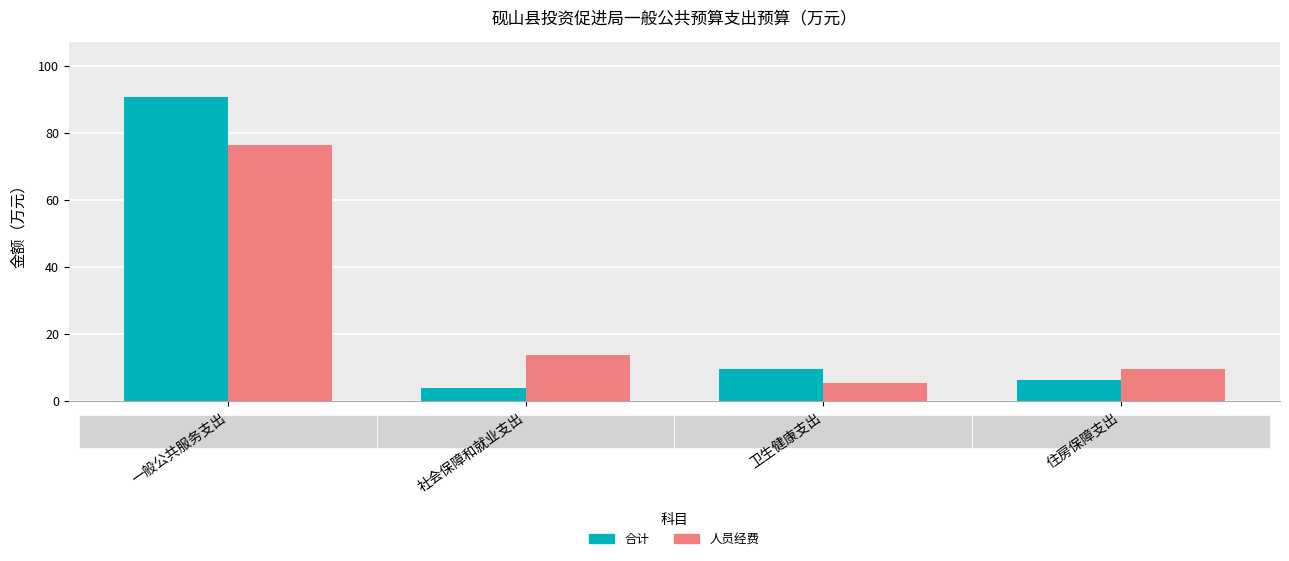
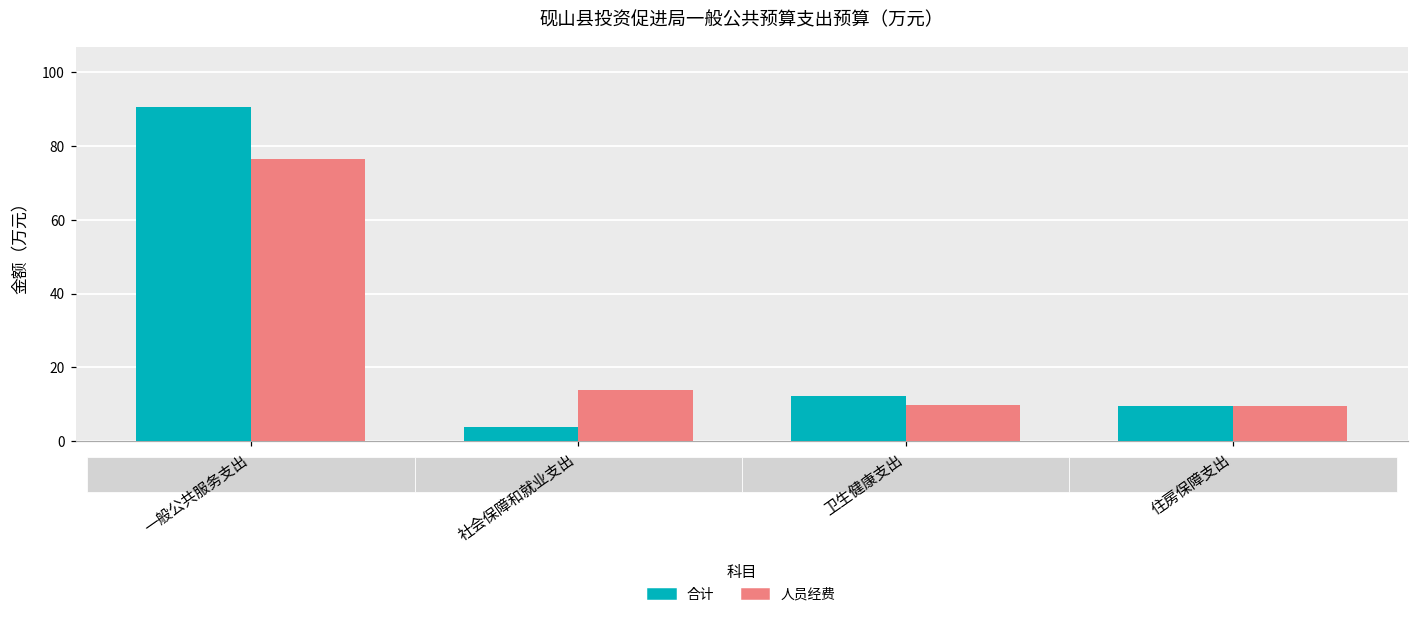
  {
    "合计": {
      "一般公共服务支出": 91,
      "社会保障和就业支出": 4,
-     "卫生健康支出": 10,
-     "住房保障支出": 6
+     "卫生健康支出": 12,
+     "住房保障支出": 10
    },
    "人员经费": {
      "一般公共服务支出": 77,
      "社会保障和就业支出": 14,
-     "卫生健康支出": 5,
+     "卫生健康支出": 10,
      "住房保障支出": 10
    }
  }
